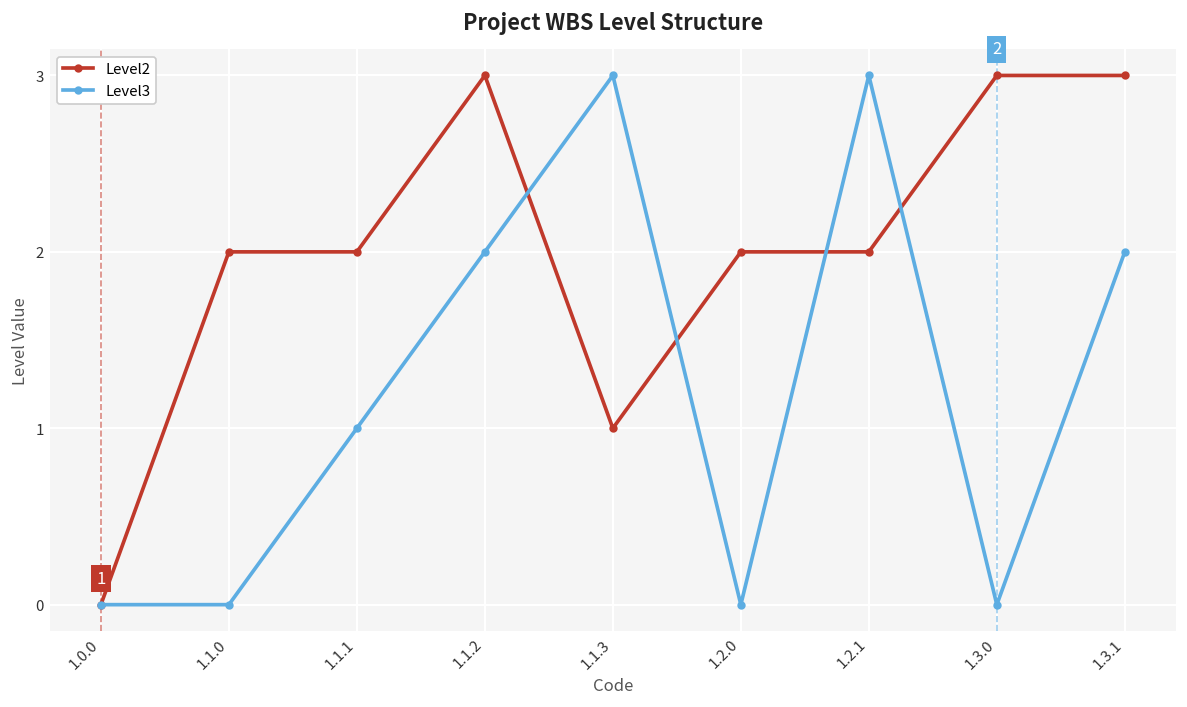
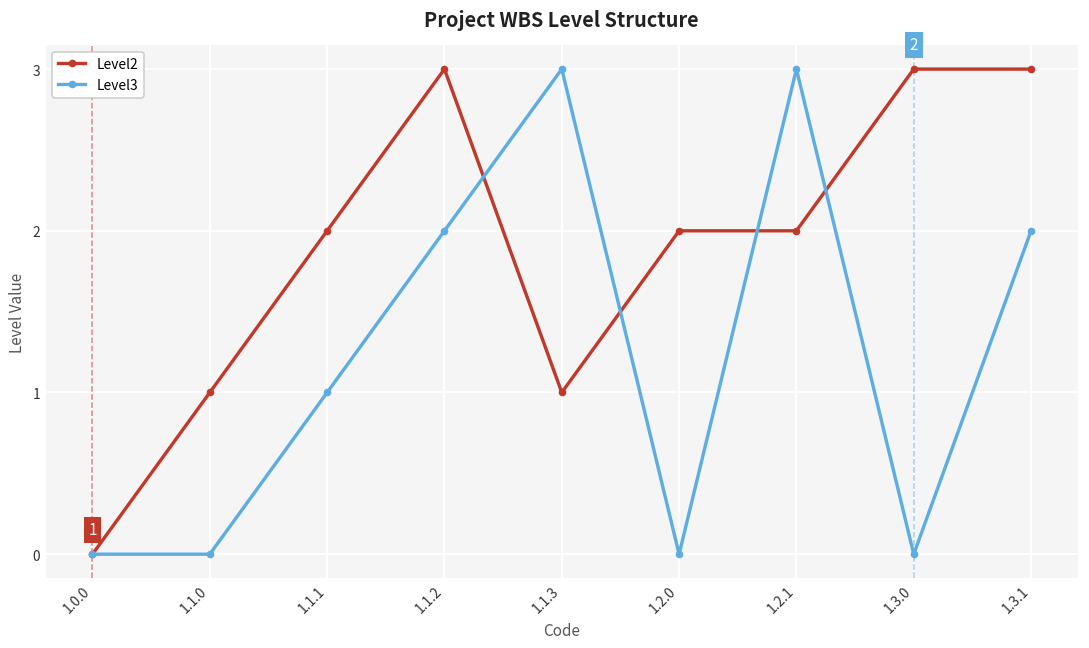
  {
    "Level2": {
-     "1.1.0": 2,
+     "1.1.0": 1,
      "1.1.1": 2,
      "1.1.2": 3,
      "1.1.3": 1,
      "1.2.0": 2,
      "1.2.1": 2,
      "1.3.1": 3
    },
    "Level3": {
      "1.1.0": 0,
      "1.1.1": 1,
      "1.1.2": 2,
      "1.1.3": 3,
      "1.2.0": 0,
      "1.2.1": 3,
      "1.3.0": 0,
      "1.3.1": 2
    }
  }
